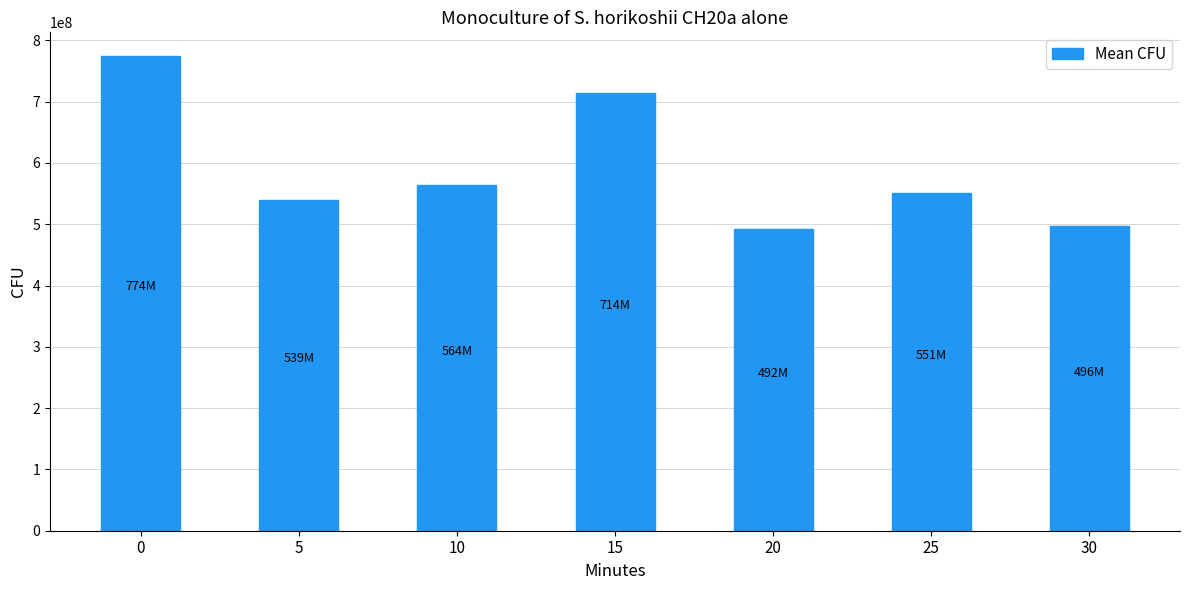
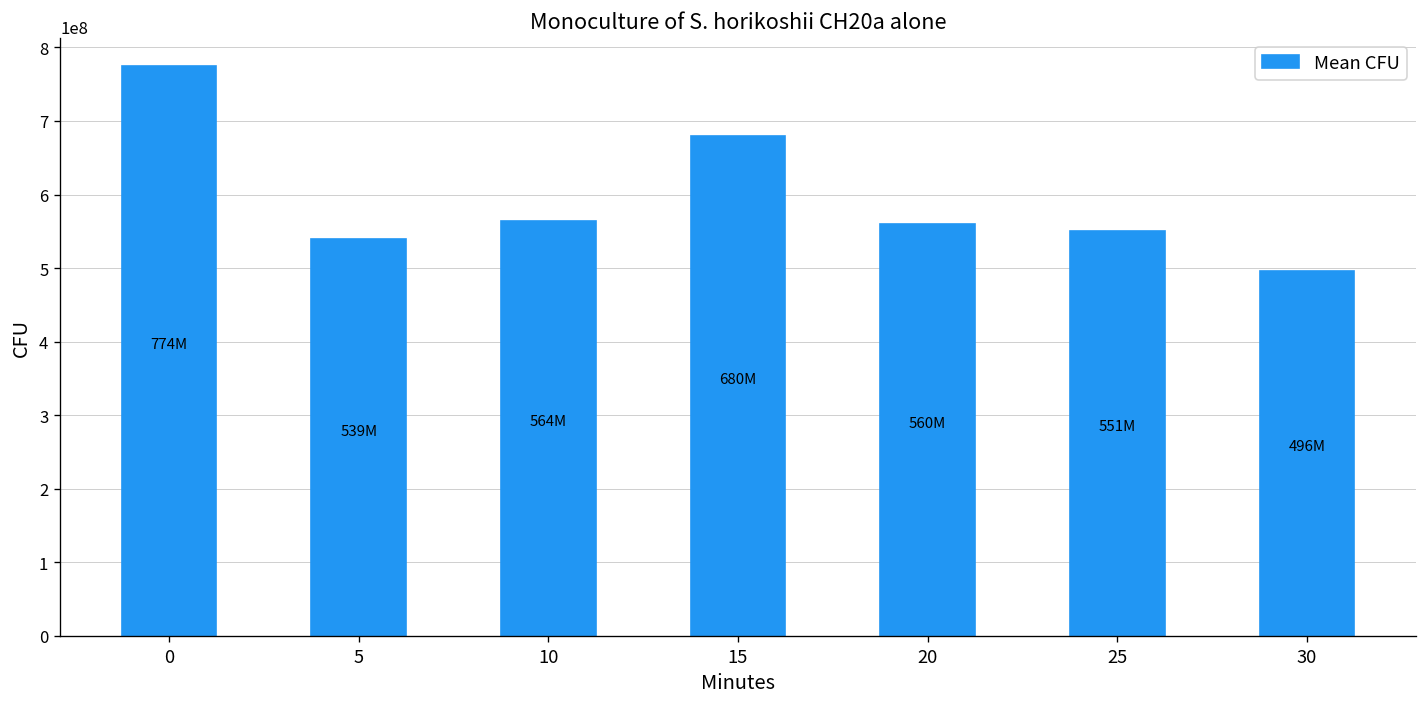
  {
    "0": "774M",
    "5": "539M",
    "10": "564M",
-   "15": "714M",
-   "20": "492M",
+   "15": "680M",
+   "20": "560M",
    "25": "551M",
    "30": "496M"
  }
